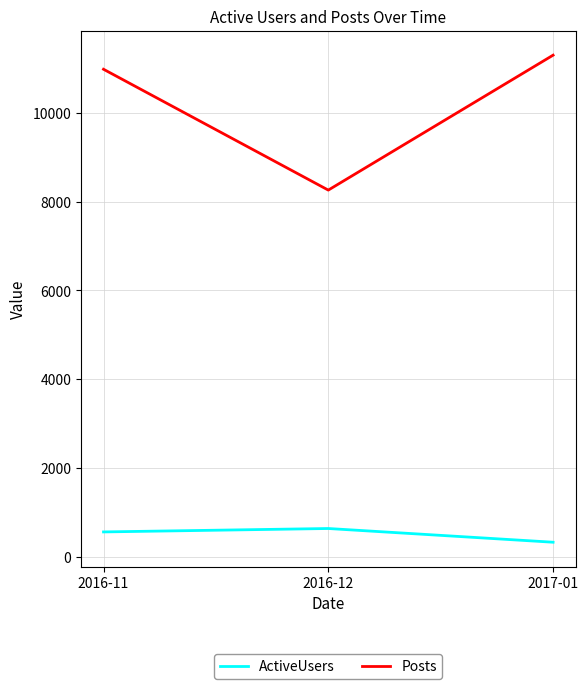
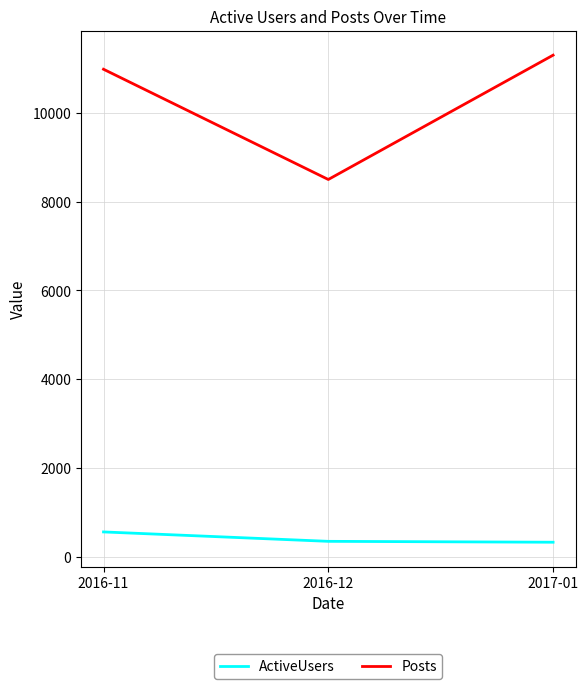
  {
    "ActiveUsers": {
      "2016-11": 600,
-     "2016-12": 600,
+     "2016-12": 400,
      "2017-01": 300
    },
    "Posts": {
      "2016-11": 11000,
-     "2016-12": 8300,
+     "2016-12": 8500,
      "2017-01": 11300
    }
  }
